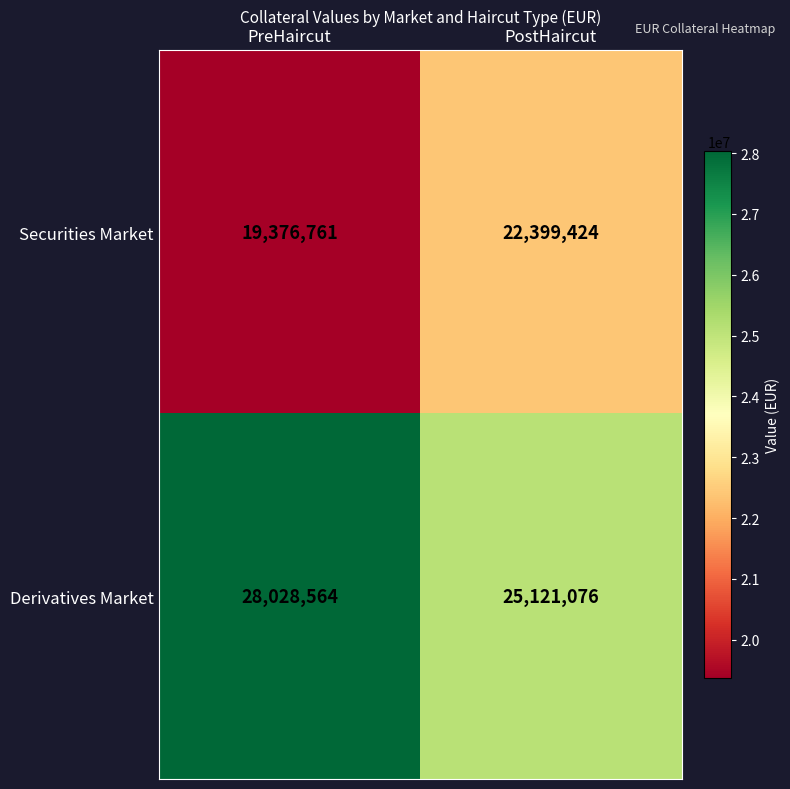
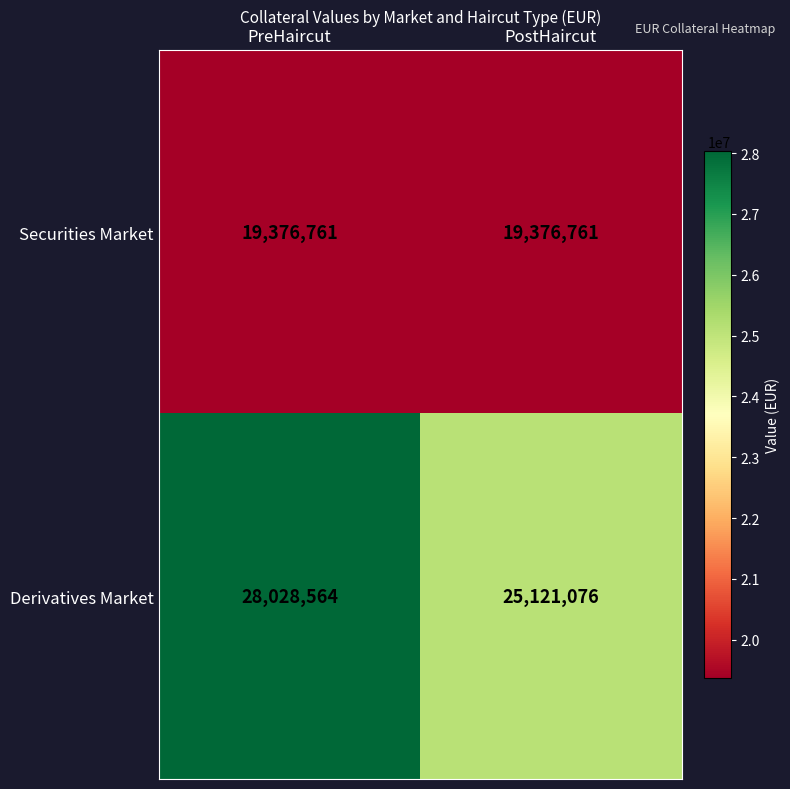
  {
    "Securities Market": {
      "PreHaircut": "19,376,761",
-     "PostHaircut": "22,399,424"
+     "PostHaircut": "19,376,761"
    },
    "Derivatives Market": {
      "PreHaircut": "28,028,564",
      "PostHaircut": "25,121,076"
    }
  }
